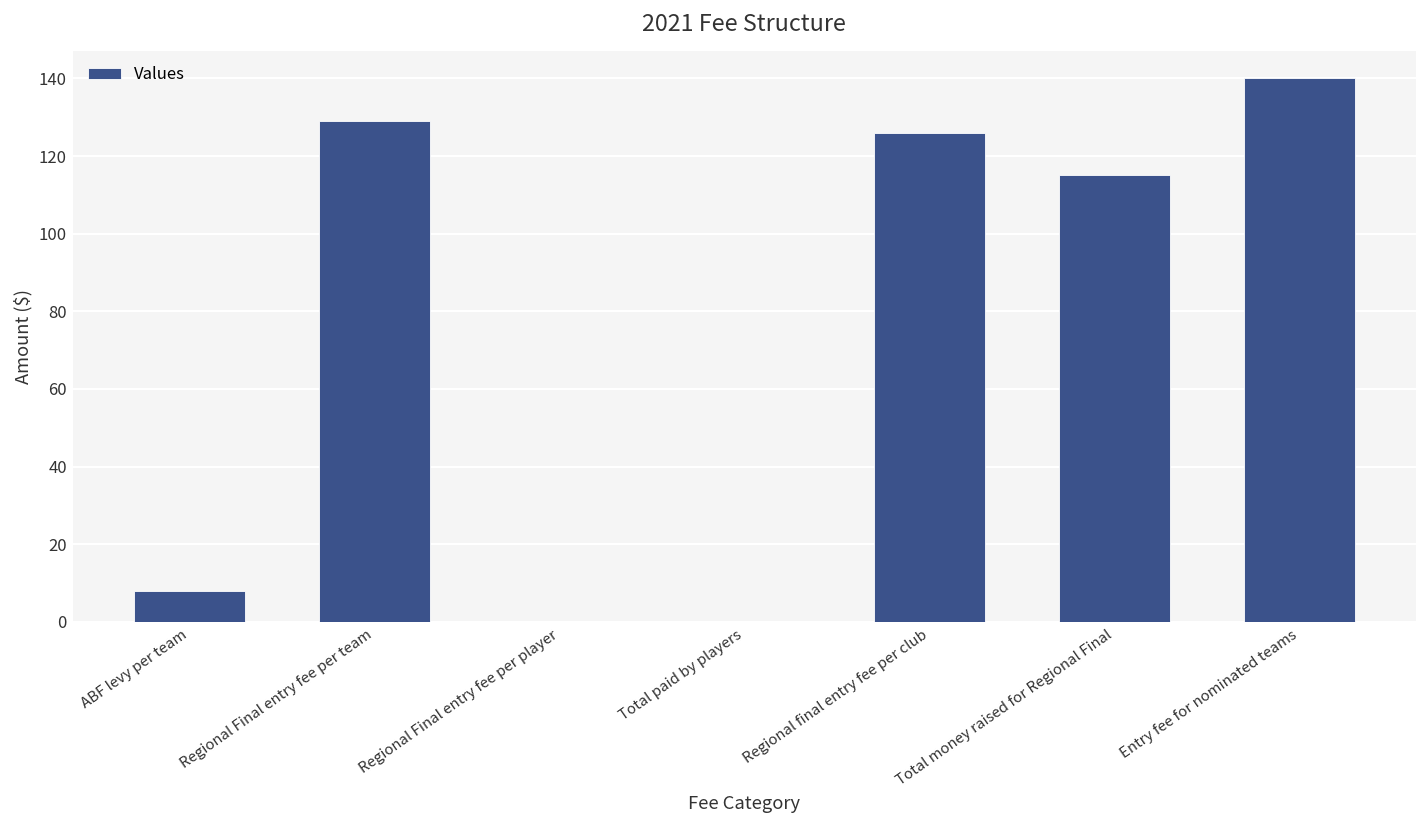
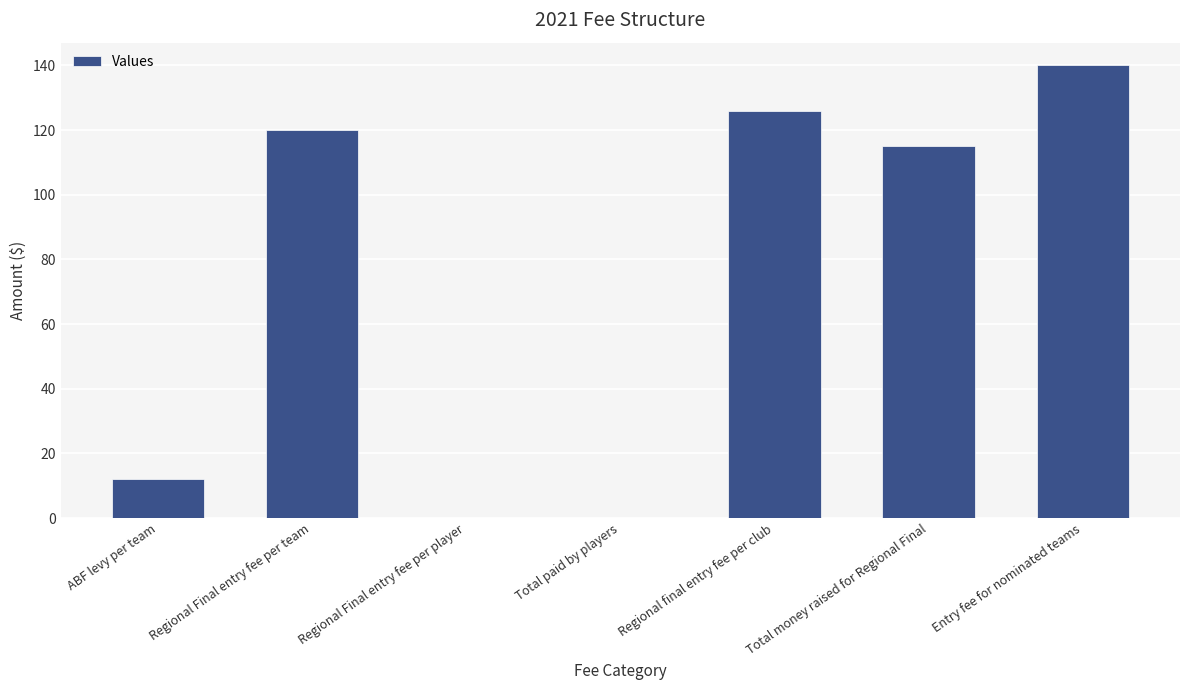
  {
-   "ABF levy per team": 8,
-   "Regional Final entry fee per team": 129,
+   "ABF levy per team": 12,
+   "Regional Final entry fee per team": 120,
    "Regional Final entry fee per player": 0,
    "Total paid by players": 0,
    "Regional final entry fee per club": 126,
    "Total money raised for Regional Final": 115,
    "Entry fee for nominated teams": 140
  }
